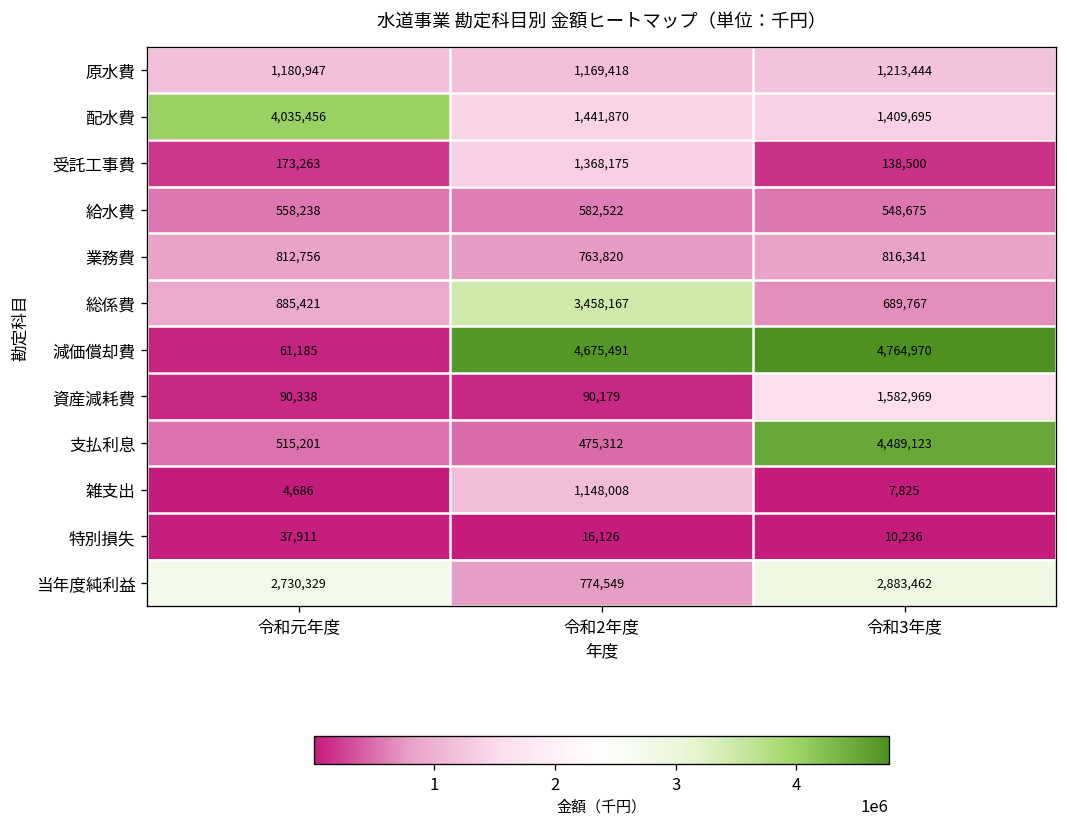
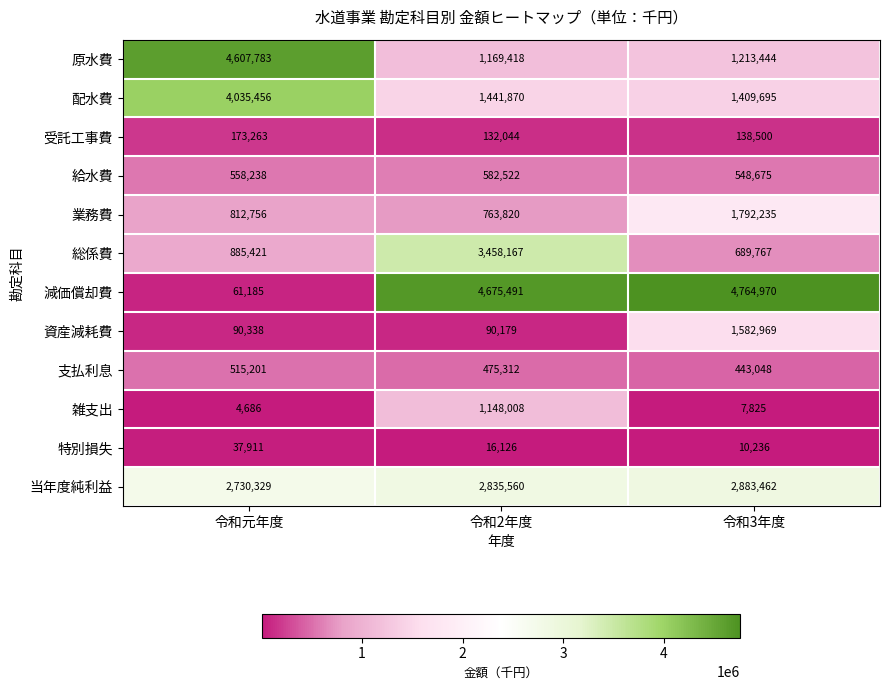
  {
    "原水費": {
-     "令和元年度": "1,180,947",
+     "令和元年度": "4,607,783",
      "令和2年度": "1,169,418",
      "令和3年度": "1,213,444"
    },
    "配水費": {
      "令和元年度": "4,035,456",
      "令和2年度": "1,441,870",
      "令和3年度": "1,409,695"
    },
    "受託工事費": {
      "令和元年度": "173,263",
-     "令和2年度": "1,368,175",
+     "令和2年度": "132,044",
      "令和3年度": "138,500"
    },
    "給水費": {
      "令和元年度": "558,238",
      "令和2年度": "582,522",
      "令和3年度": "548,675"
    },
    "業務費": {
      "令和元年度": "812,756",
      "令和2年度": "763,820",
-     "令和3年度": "816,341"
+     "令和3年度": "1,792,235"
    },
    "総係費": {
      "令和元年度": "885,421",
      "令和2年度": "3,458,167",
      "令和3年度": "689,767"
    },
    "減価償却費": {
      "令和元年度": "61,185",
      "令和2年度": "4,675,491",
      "令和3年度": "4,764,970"
    },
    "資産減耗費": {
      "令和元年度": "90,338",
      "令和2年度": "90,179",
      "令和3年度": "1,582,969"
    },
    "支払利息": {
      "令和元年度": "515,201",
      "令和2年度": "475,312",
-     "令和3年度": "4,489,123"
+     "令和3年度": "443,048"
    },
    "雑支出": {
      "令和元年度": "4,686",
      "令和2年度": "1,148,008",
      "令和3年度": "7,825"
    },
    "特別損失": {
      "令和元年度": "37,911",
      "令和2年度": "16,126",
      "令和3年度": "10,236"
    },
    "当年度純利益": {
      "令和元年度": "2,730,329",
-     "令和2年度": "774,549",
+     "令和2年度": "2,835,560",
      "令和3年度": "2,883,462"
    }
  }
